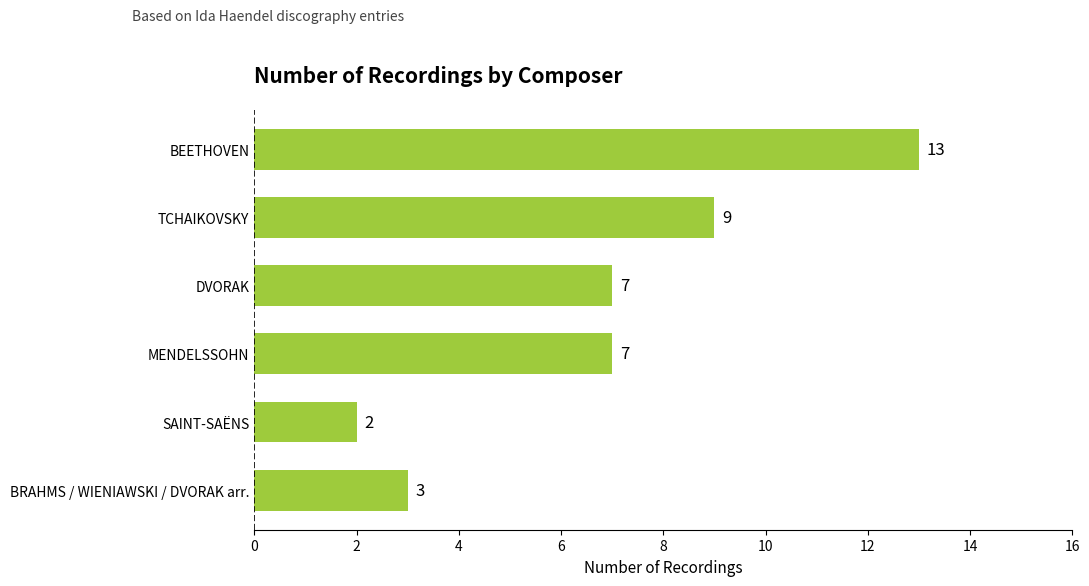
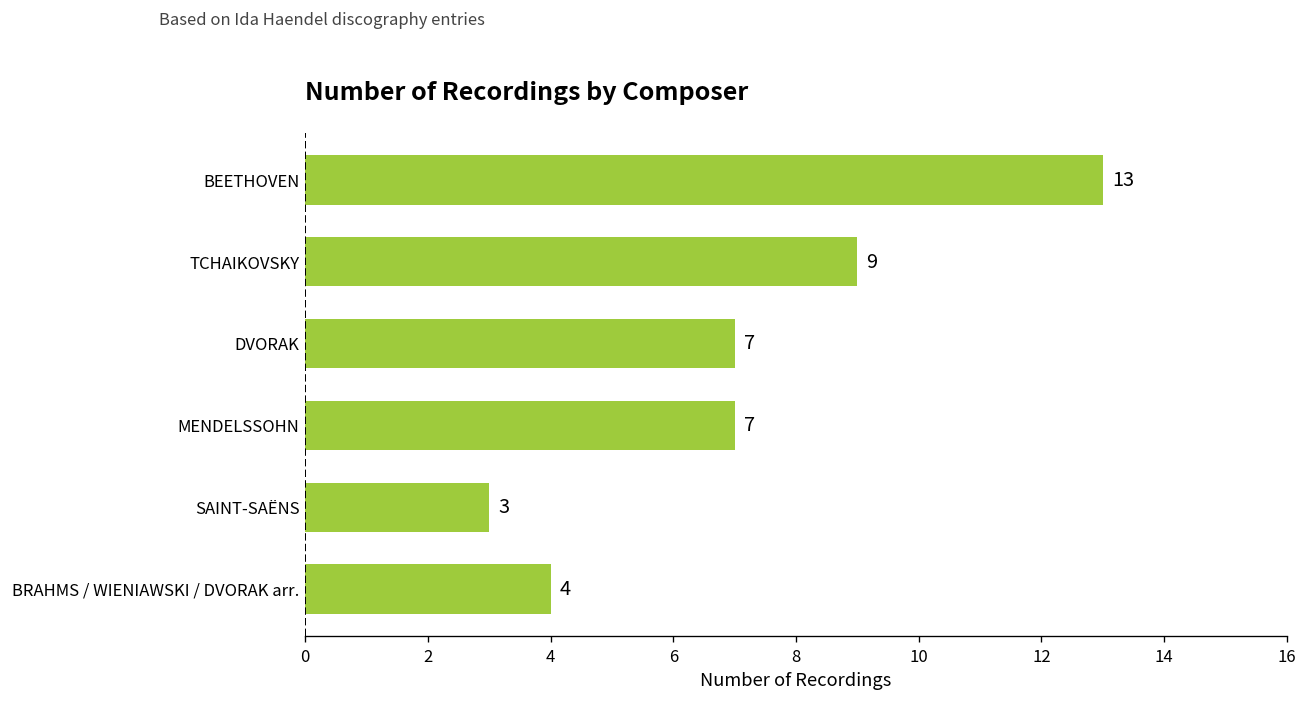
  {
    "BEETHOVEN": 13,
    "TCHAIKOVSKY": 9,
    "DVORAK": 7,
    "MENDELSSOHN": 7,
-   "SAINT-SAËNS": 2,
-   "BRAHMS / WIENIAWSKI / DVORAK arr.": 3
+   "SAINT-SAËNS": 3,
+   "BRAHMS / WIENIAWSKI / DVORAK arr.": 4
  }
